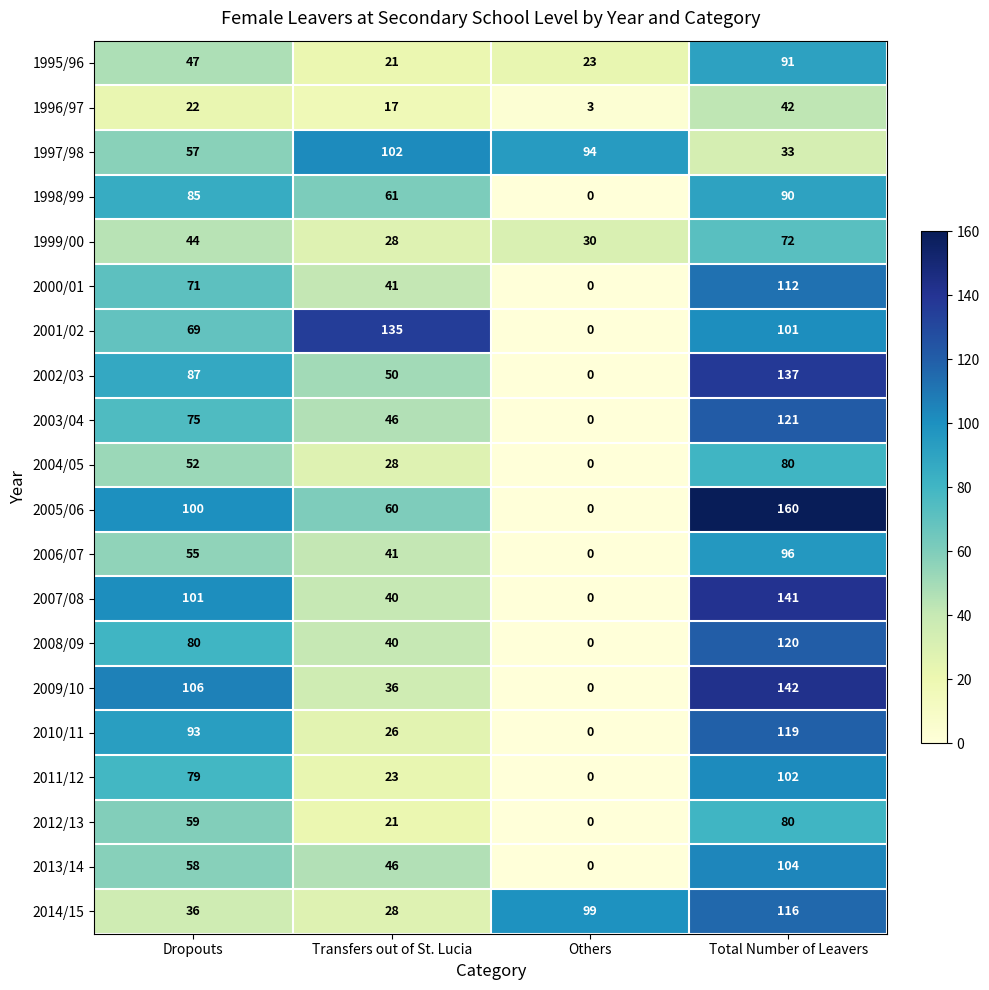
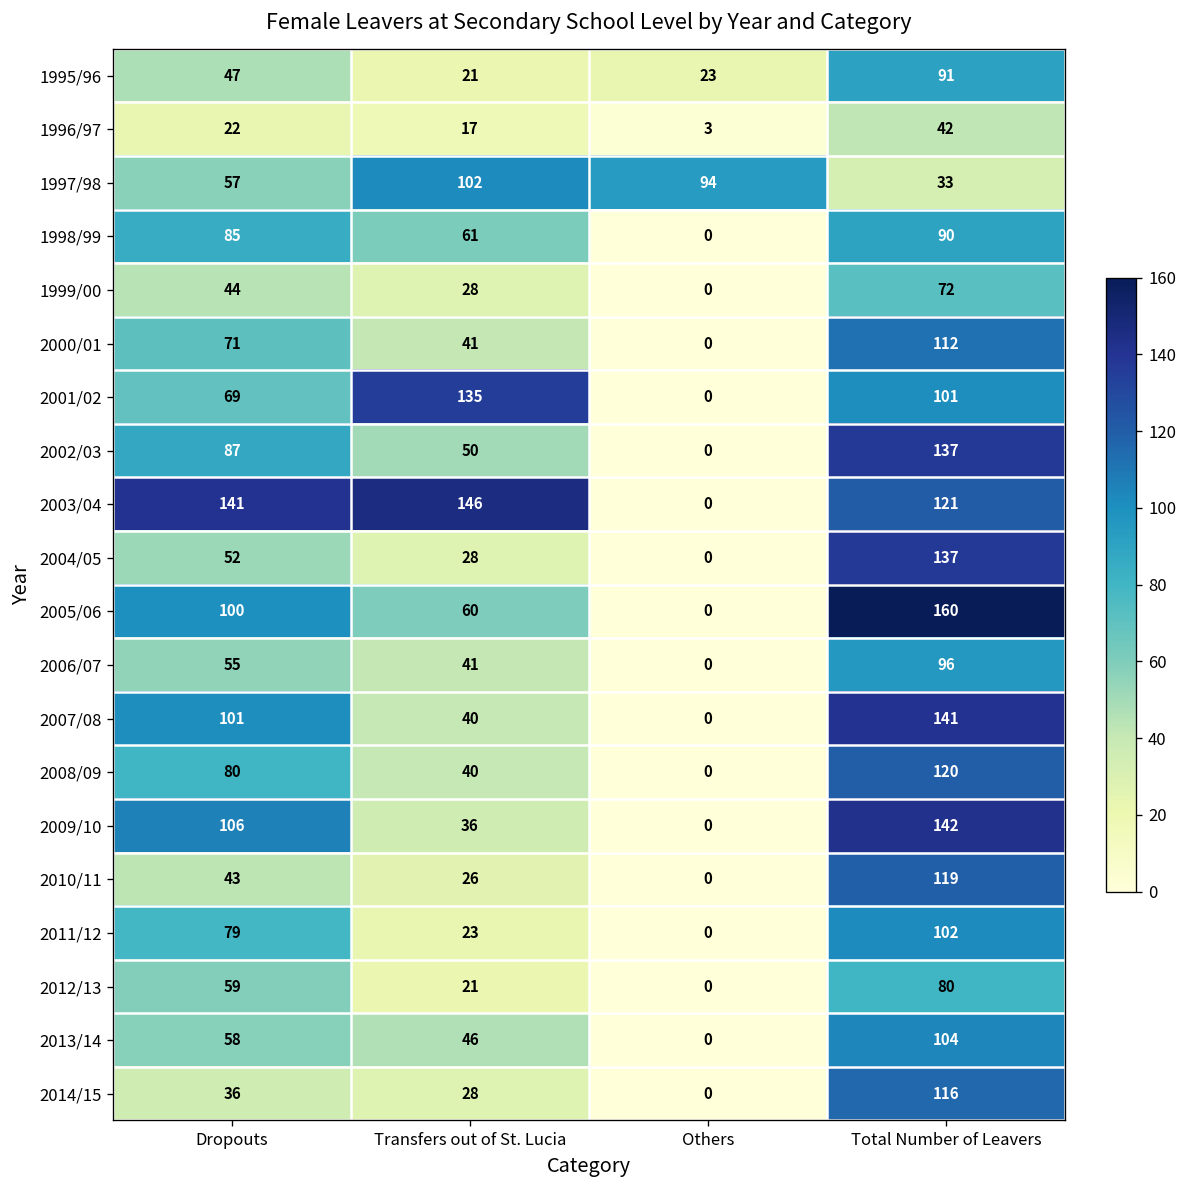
  {
    "1995/96": {
      "Dropouts": 47,
      "Transfers out of St. Lucia": 21,
      "Others": 23,
      "Total Number of Leavers": 91
    },
    "1996/97": {
      "Dropouts": 22,
      "Transfers out of St. Lucia": 17,
      "Others": 3,
      "Total Number of Leavers": 42
    },
    "1997/98": {
      "Dropouts": 57,
      "Transfers out of St. Lucia": 102,
      "Others": 94,
      "Total Number of Leavers": 33
    },
    "1998/99": {
      "Dropouts": 85,
      "Transfers out of St. Lucia": 61,
      "Others": 0,
      "Total Number of Leavers": 90
    },
    "1999/00": {
      "Dropouts": 44,
      "Transfers out of St. Lucia": 28,
-     "Others": 30,
+     "Others": 0,
      "Total Number of Leavers": 72
    },
    "2000/01": {
      "Dropouts": 71,
      "Transfers out of St. Lucia": 41,
      "Others": 0,
      "Total Number of Leavers": 112
    },
    "2001/02": {
      "Dropouts": 69,
      "Transfers out of St. Lucia": 135,
      "Others": 0,
      "Total Number of Leavers": 101
    },
    "2002/03": {
      "Dropouts": 87,
      "Transfers out of St. Lucia": 50,
      "Others": 0,
      "Total Number of Leavers": 137
    },
    "2003/04": {
-     "Dropouts": 75,
-     "Transfers out of St. Lucia": 46,
+     "Dropouts": 141,
+     "Transfers out of St. Lucia": 146,
      "Others": 0,
      "Total Number of Leavers": 121
    },
    "2004/05": {
      "Dropouts": 52,
      "Transfers out of St. Lucia": 28,
      "Others": 0,
-     "Total Number of Leavers": 80
+     "Total Number of Leavers": 137
    },
    "2005/06": {
      "Dropouts": 100,
      "Transfers out of St. Lucia": 60,
      "Others": 0,
      "Total Number of Leavers": 160
    },
    "2006/07": {
      "Dropouts": 55,
      "Transfers out of St. Lucia": 41,
      "Others": 0,
      "Total Number of Leavers": 96
    },
    "2007/08": {
      "Dropouts": 101,
      "Transfers out of St. Lucia": 40,
      "Others": 0,
      "Total Number of Leavers": 141
    },
    "2008/09": {
      "Dropouts": 80,
      "Transfers out of St. Lucia": 40,
      "Others": 0,
      "Total Number of Leavers": 120
    },
    "2009/10": {
      "Dropouts": 106,
      "Transfers out of St. Lucia": 36,
      "Others": 0,
      "Total Number of Leavers": 142
    },
    "2010/11": {
-     "Dropouts": 93,
+     "Dropouts": 43,
      "Transfers out of St. Lucia": 26,
      "Others": 0,
      "Total Number of Leavers": 119
    },
    "2011/12": {
      "Dropouts": 79,
      "Transfers out of St. Lucia": 23,
      "Others": 0,
      "Total Number of Leavers": 102
    },
    "2012/13": {
      "Dropouts": 59,
      "Transfers out of St. Lucia": 21,
      "Others": 0,
      "Total Number of Leavers": 80
    },
    "2013/14": {
      "Dropouts": 58,
      "Transfers out of St. Lucia": 46,
      "Others": 0,
      "Total Number of Leavers": 104
    },
    "2014/15": {
      "Dropouts": 36,
      "Transfers out of St. Lucia": 28,
-     "Others": 99,
+     "Others": 0,
      "Total Number of Leavers": 116
    }
  }
